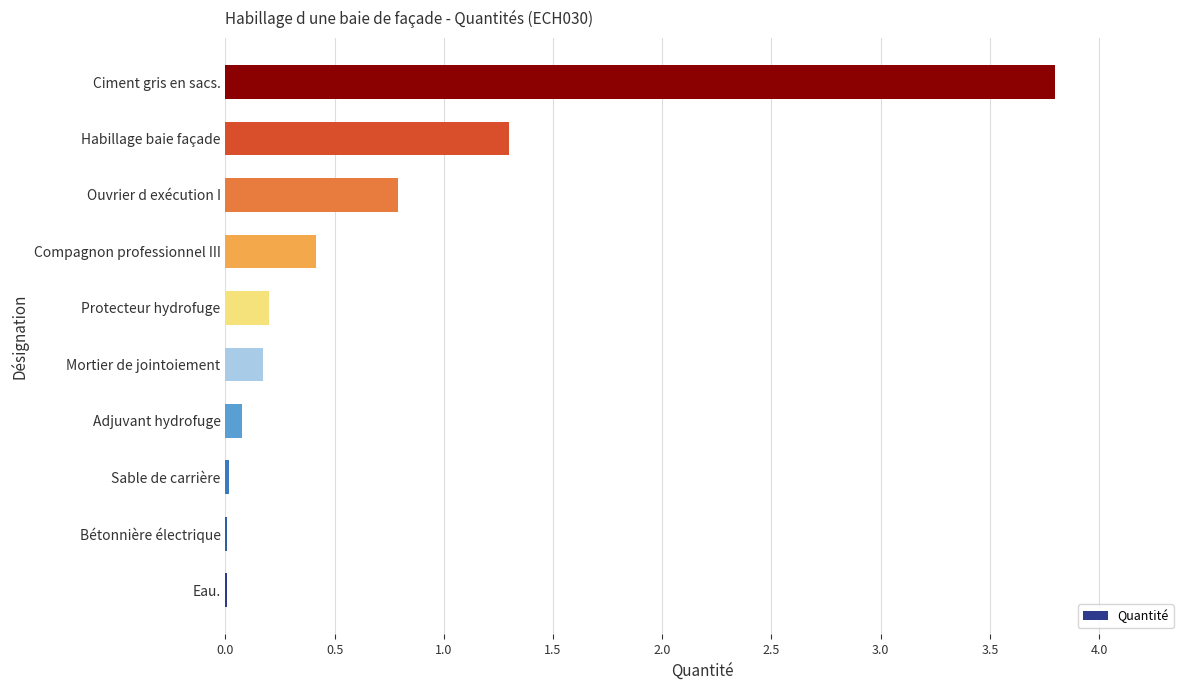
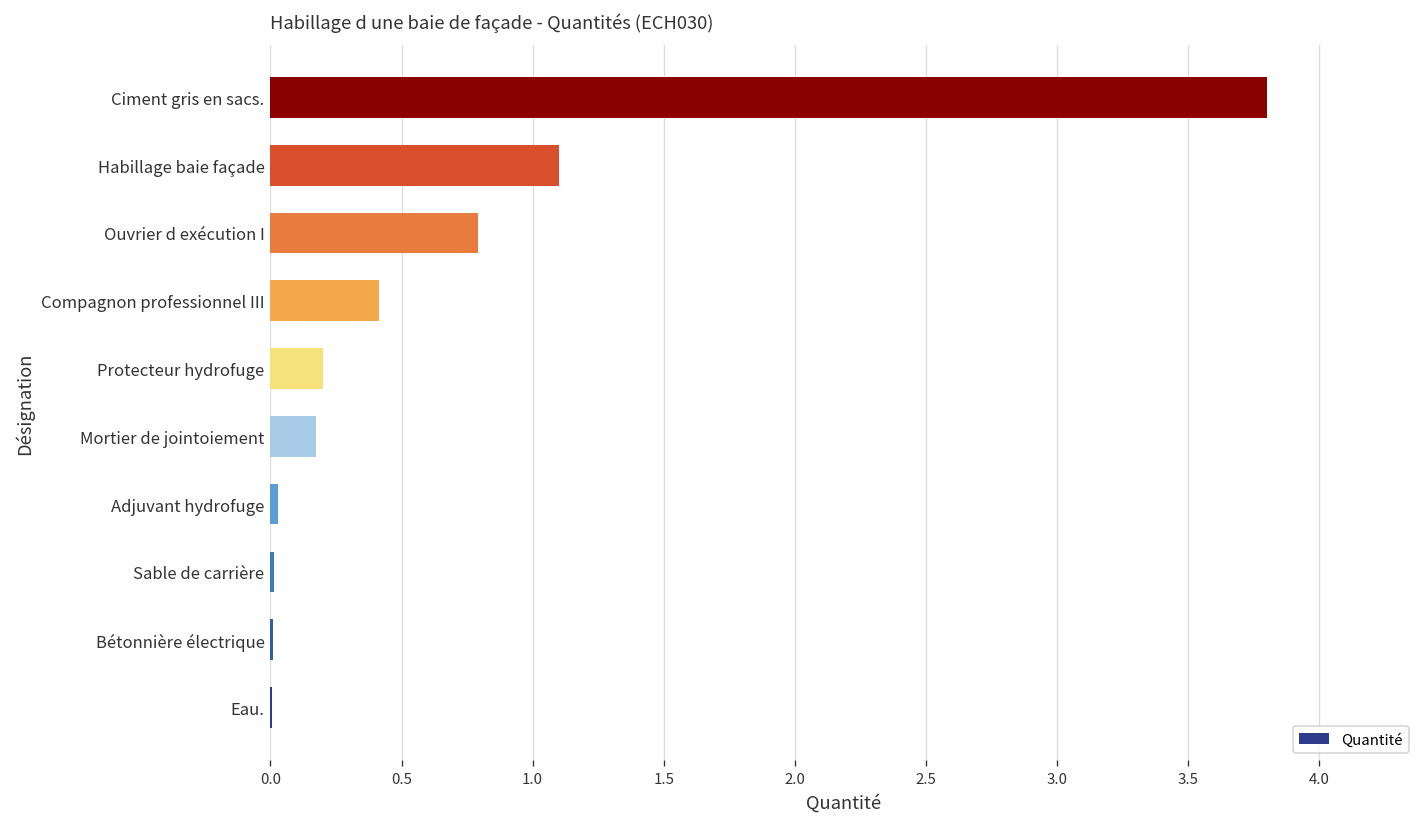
  {
    "Ciment gris en sacs.": 3.80,
-   "Habillage baie façade": 1.3,
+   "Habillage baie façade": 1.1,
    "Ouvrier d exécution I": 0.79,
    "Compagnon professionnel III": 0.42,
    "Protecteur hydrofuge": 0.20,
    "Mortier de jointoiement": 0.17,
-   "Adjuvant hydrofuge": 0.08,
+   "Adjuvant hydrofuge": 0.03,
    "Sable de carrière": 0.02
  }
